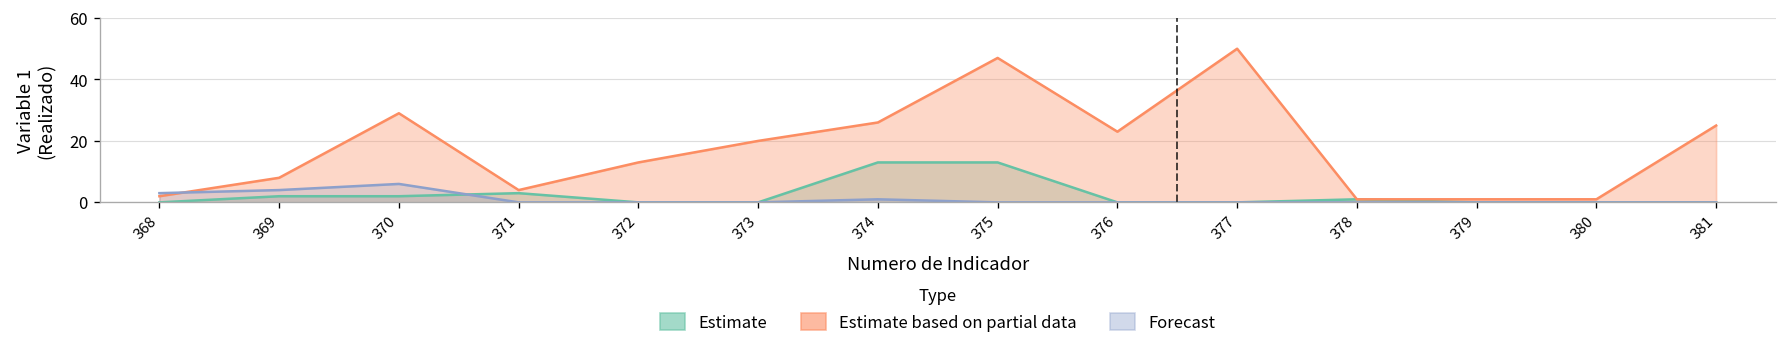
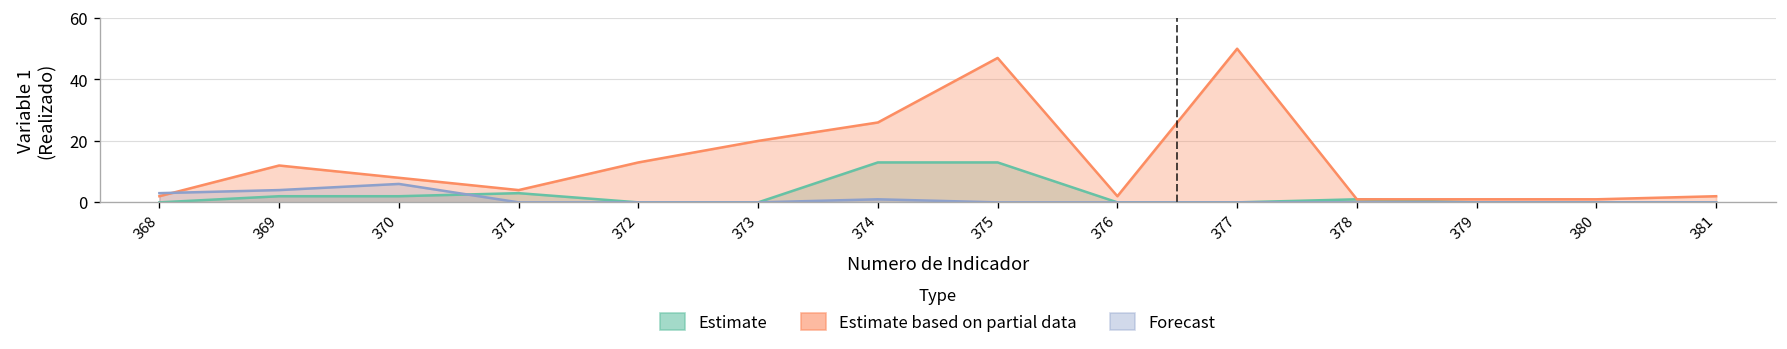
  {
    "Estimate based on partial data": {
-     "369": 8,
-     "370": 29,
+     "369": 12,
+     "370": 8,
      "371": 4,
      "372": 13,
      "373": 20,
      "374": 26,
      "375": 47,
-     "376": 23,
+     "376": 2,
      "377": 50,
      "379": 1,
      "380": 1,
-     "381": 25
+     "381": 2
    }
  }
